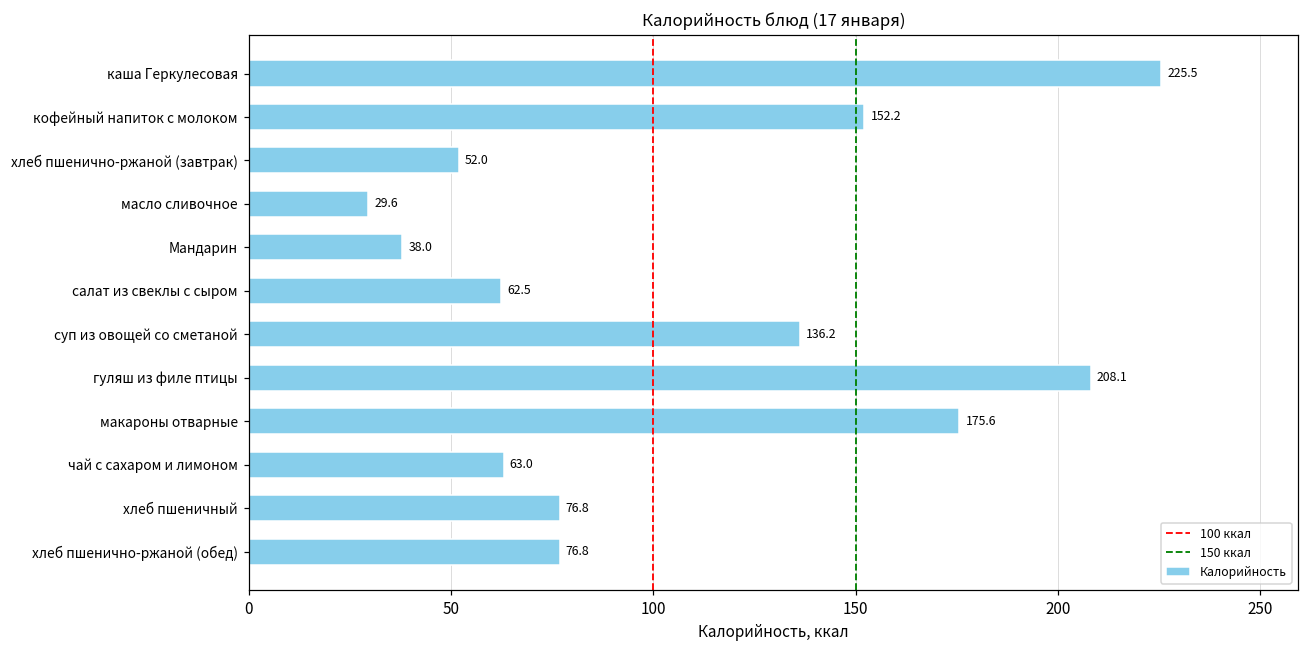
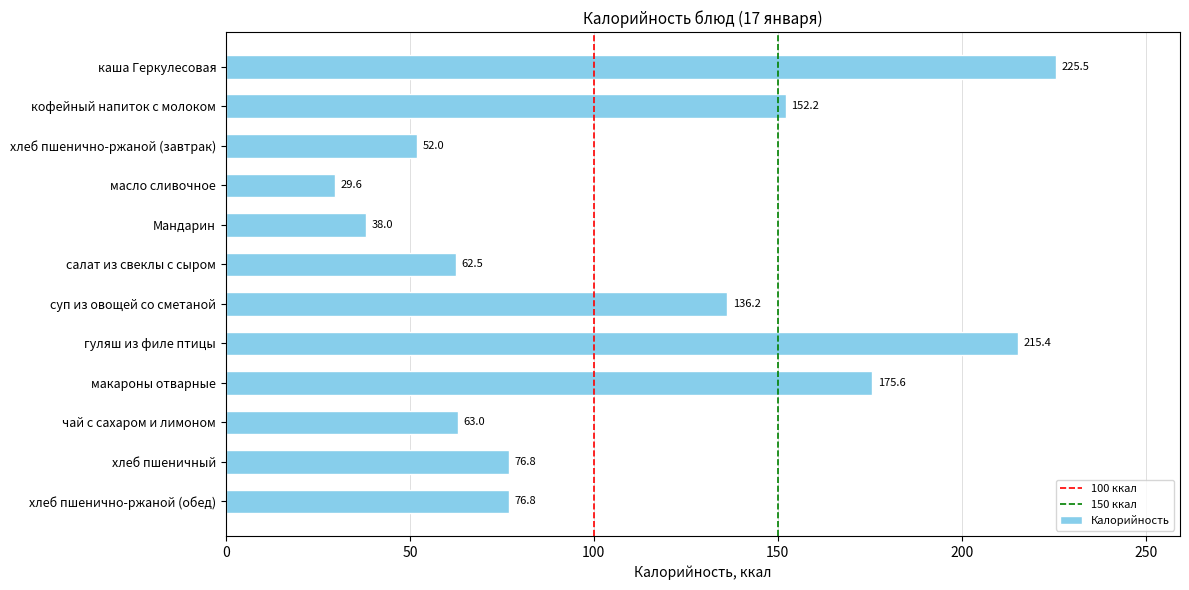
  {
    "каша Геркулесовая": 225.5,
    "кофейный напиток с молоком": 152.2,
    "хлеб пшенично-ржаной (завтрак)": 52.0,
    "масло сливочное": 29.6,
    "Мандарин": 38.0,
    "салат из свеклы с сыром": 62.5,
    "суп из овощей со сметаной": 136.2,
-   "гуляш из филе птицы": 208.1,
+   "гуляш из филе птицы": 215.4,
    "макароны отварные": 175.6,
    "чай с сахаром и лимоном": 63.0,
    "хлеб пшеничный": 76.8,
    "хлеб пшенично-ржаной (обед)": 76.8
  }
